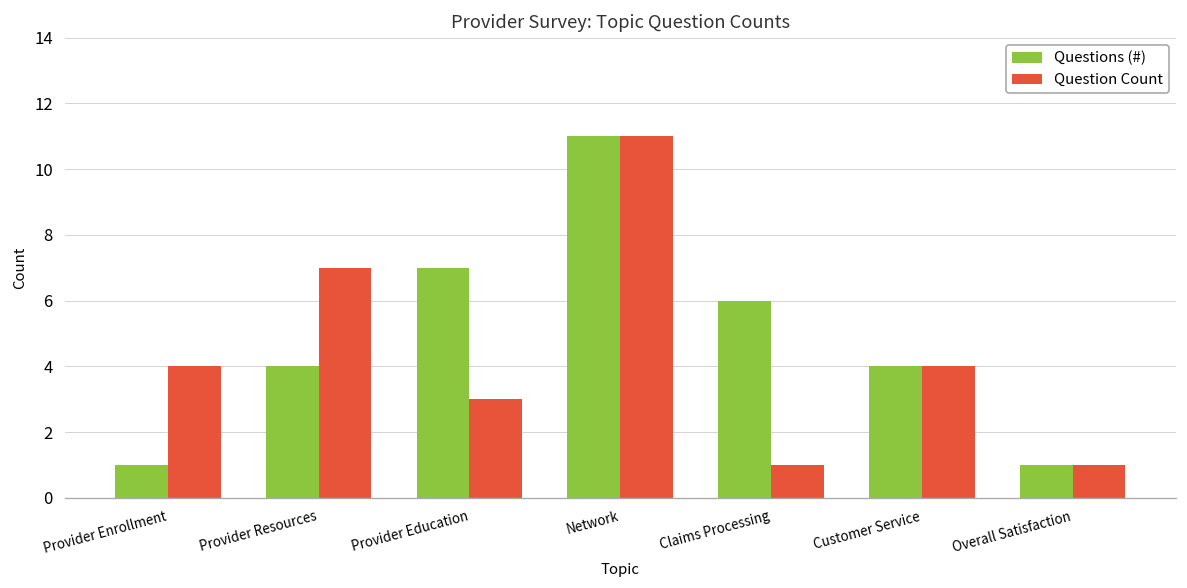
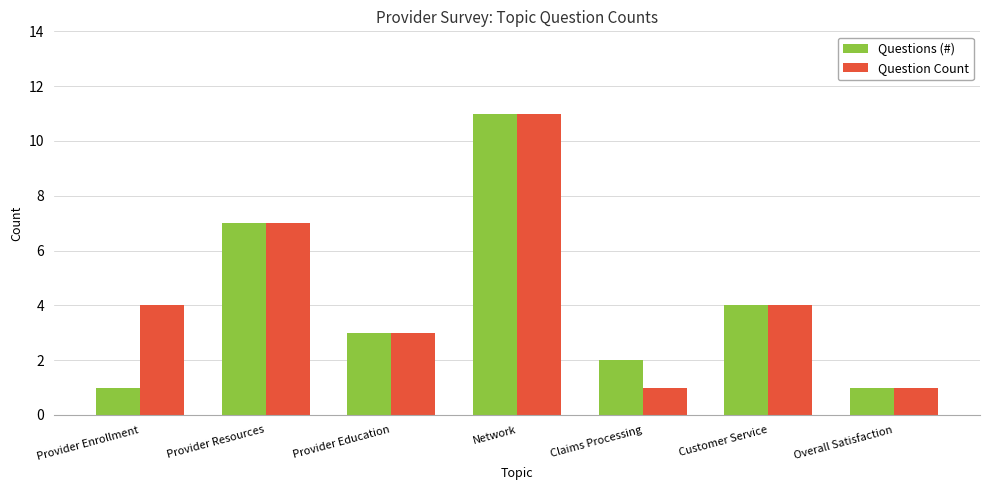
  {
    "Questions (#)": {
      "Provider Enrollment": 1,
-     "Provider Resources": 4,
-     "Provider Education": 7,
+     "Provider Resources": 7,
+     "Provider Education": 3,
      "Network": 11,
-     "Claims Processing": 6,
+     "Claims Processing": 2,
      "Customer Service": 4,
      "Overall Satisfaction": 1
    },
    "Question Count": {
      "Provider Enrollment": 4,
      "Provider Resources": 7,
      "Provider Education": 3,
      "Network": 11,
      "Claims Processing": 1,
      "Customer Service": 4,
      "Overall Satisfaction": 1
    }
  }
